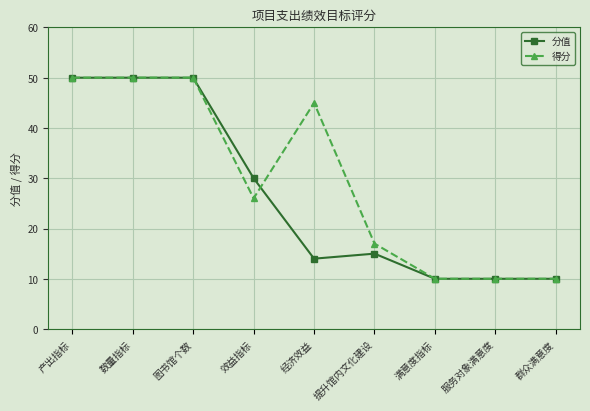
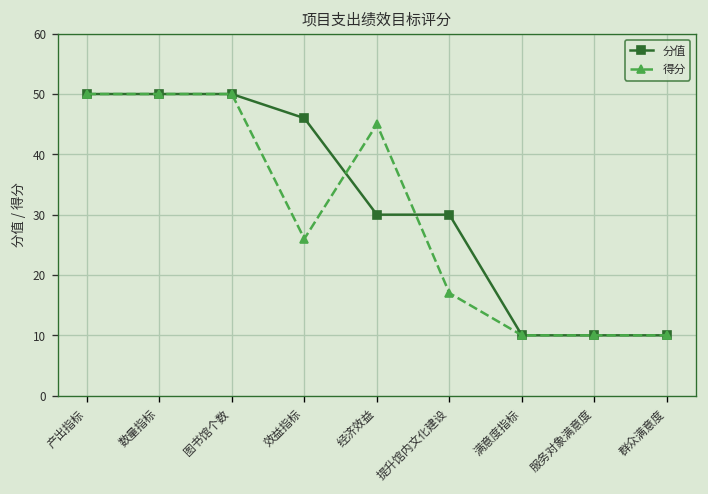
  {
    "分值": {
-     "效益指标": 30,
-     "经济效益": 14,
-     "提升馆内文化建设": 15
+     "效益指标": 46,
+     "经济效益": 30,
+     "提升馆内文化建设": 30
    },
    "得分": {
      "效益指标": 26,
      "经济效益": 45,
      "提升馆内文化建设": 17
    }
  }
